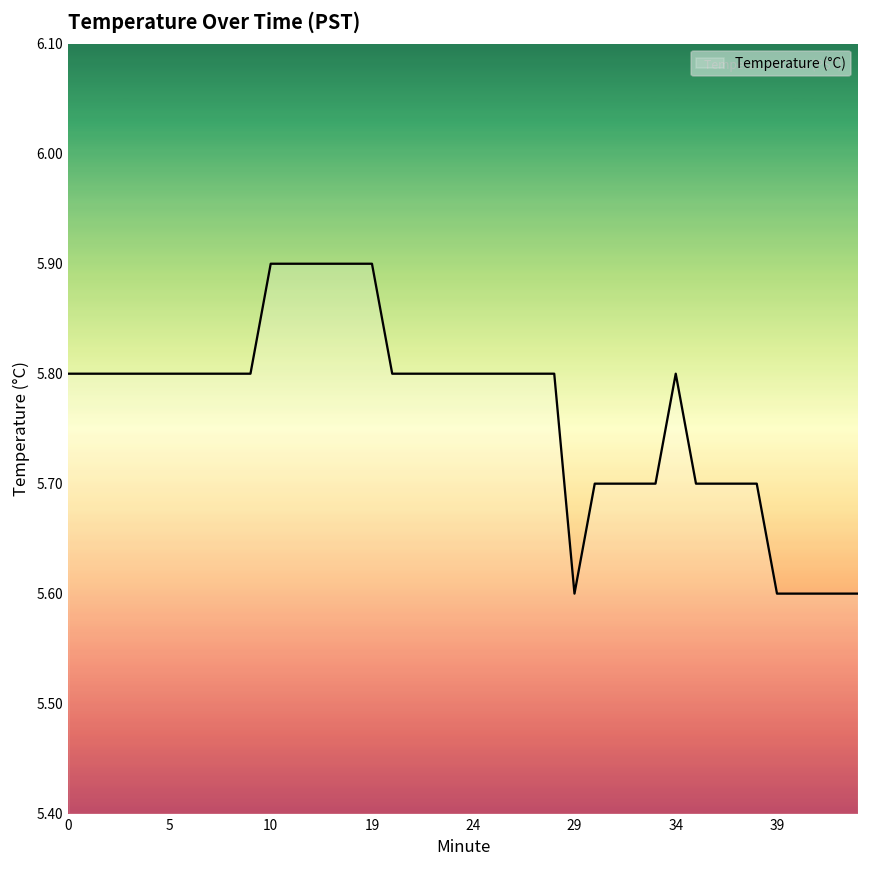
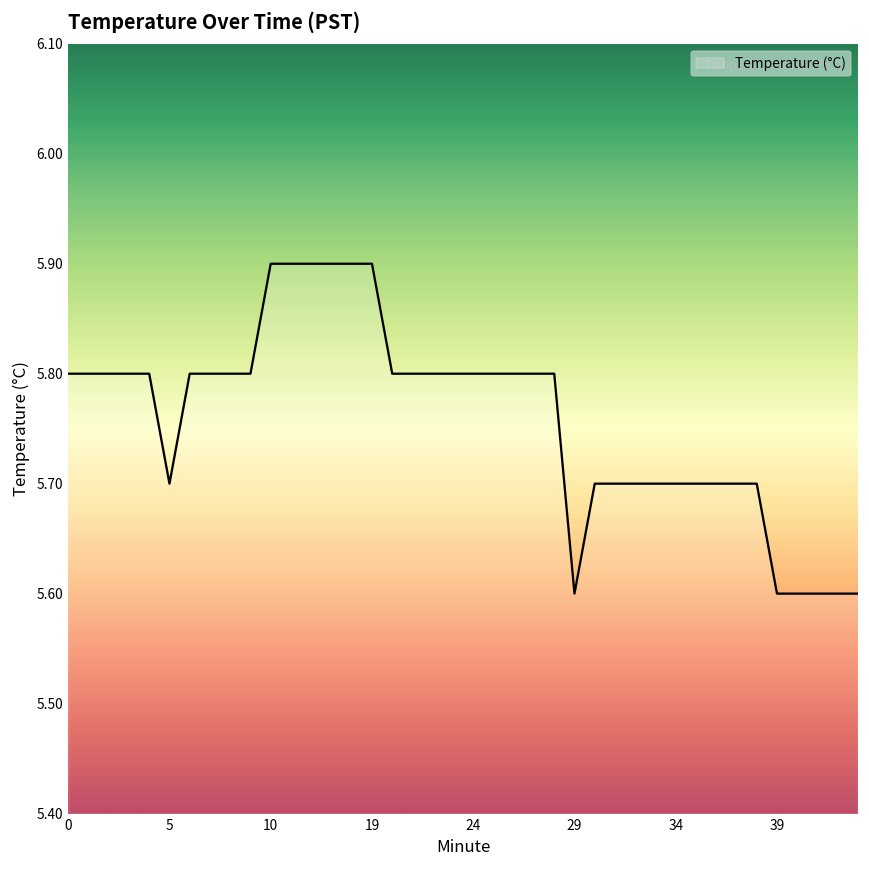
  {
    "0": 5.8,
-   "5": 5.8,
+   "5": 5.7,
    "10": 5.9,
    "19": 5.9,
    "24": 5.8,
    "29": 5.6,
-   "34": 5.8,
+   "34": 5.7,
    "39": 5.6
  }
